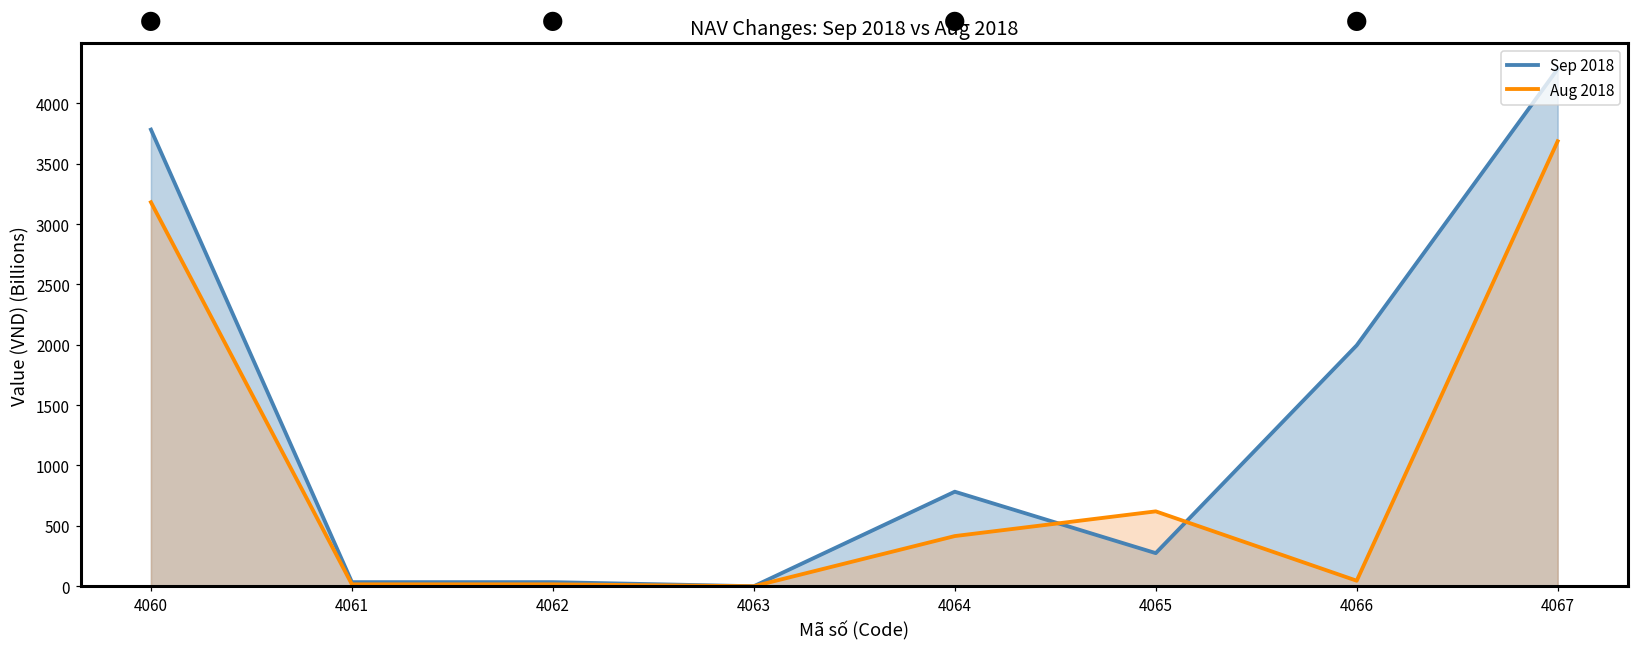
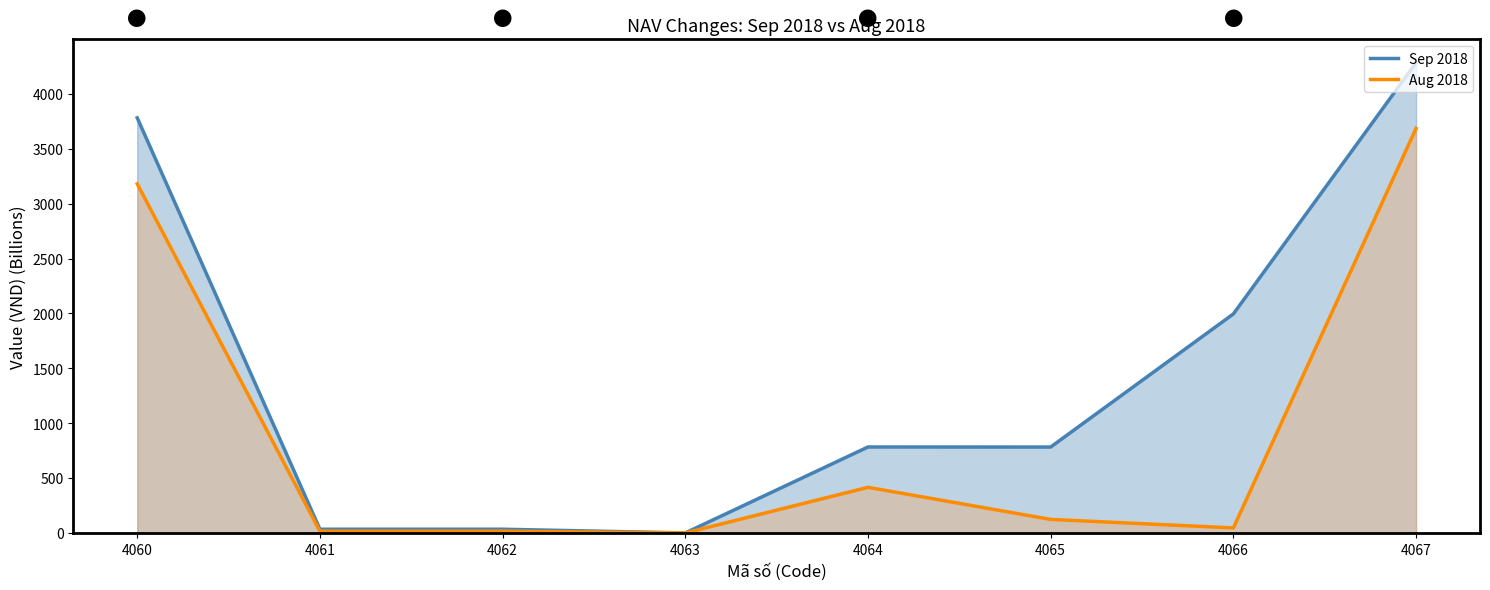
  {
    "Sep 2018": {
      "4060": 3780,
      "4064": 780,
-     "4065": 270,
+     "4065": 780,
      "4066": 2000
    },
    "Aug 2018": {
      "4060": 3180,
      "4064": 420,
-     "4065": 620,
+     "4065": 120,
      "4066": 50,
      "4067": 3690
    }
  }
